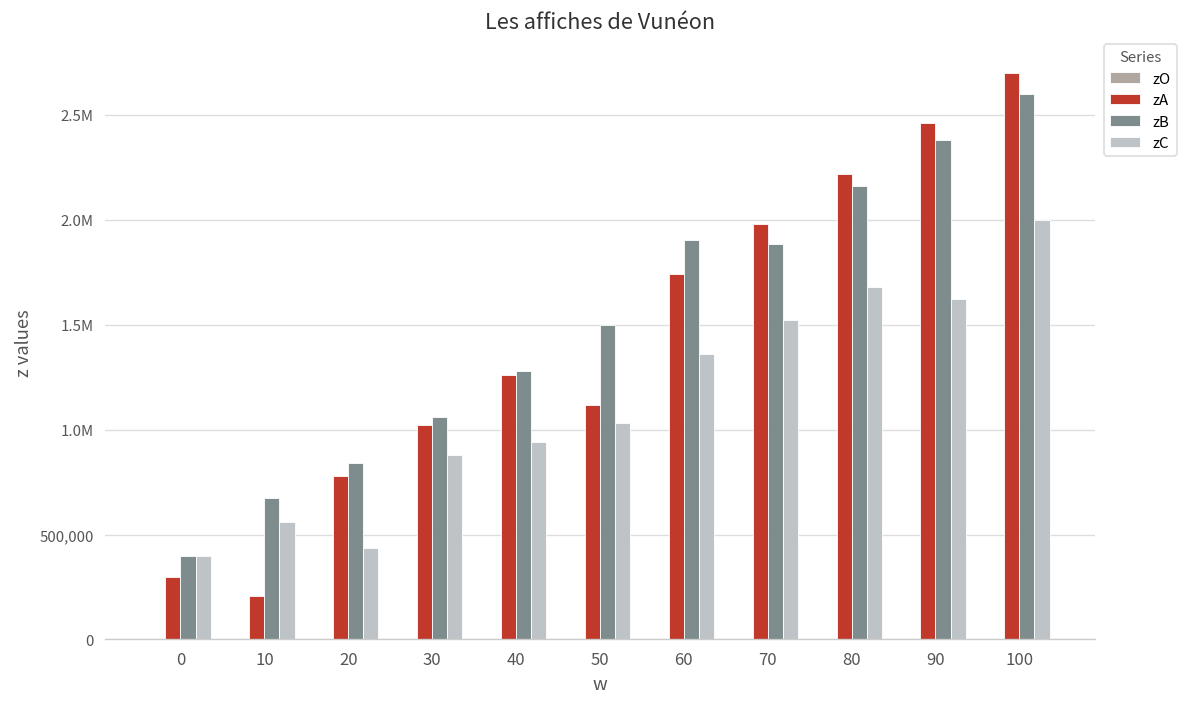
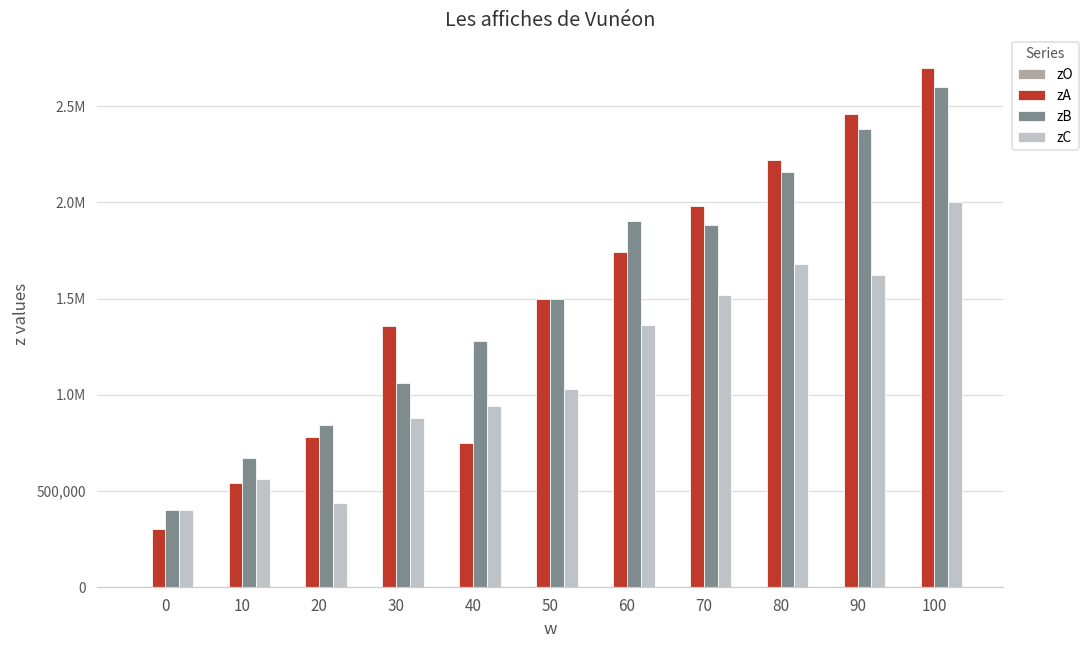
  {
    "zA": {
      "0": "300,000",
-     "10": "210,000",
+     "10": "540,000",
      "20": "780,000",
-     "30": "1,020,000",
-     "40": "1,260,000",
-     "50": "1,120,000",
+     "30": "1,360,000",
+     "40": "750,000",
+     "50": "1,500,000",
      "60": "1,740,000",
      "70": "1,980,000",
      "80": "2,220,000",
      "90": "2,460,000",
      "100": "2,700,000"
    }
  }
